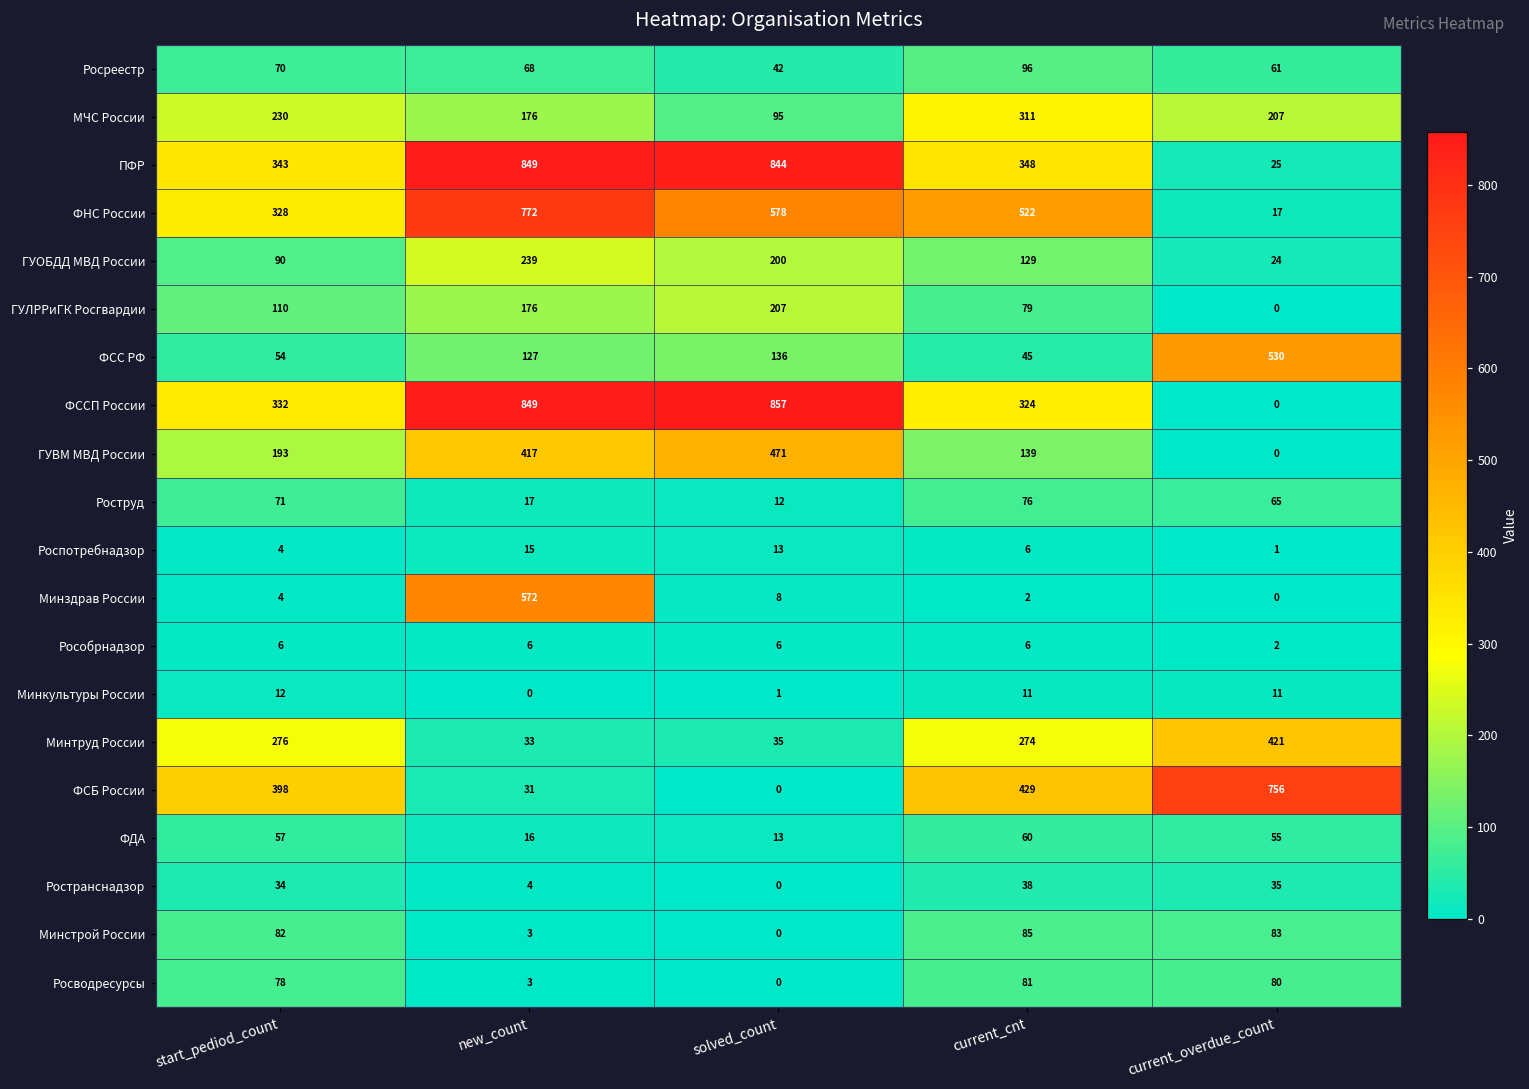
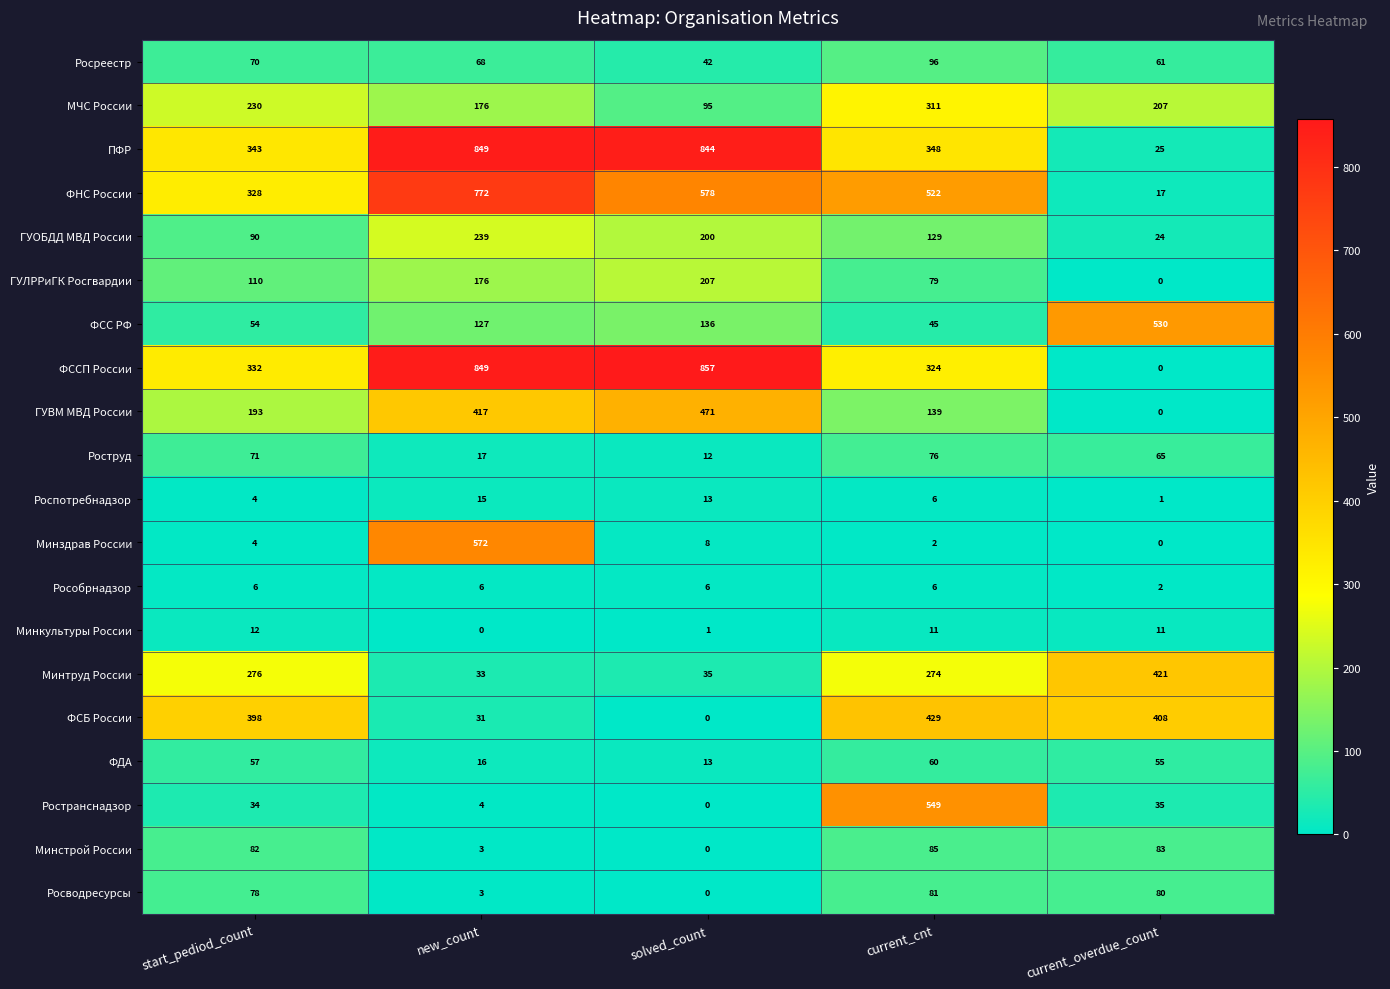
  {
    "Росреестр": {
      "start_pediod_count": 70,
      "new_count": 68,
      "solved_count": 42,
      "current_cnt": 96,
      "current_overdue_count": 61
    },
    "МЧС России": {
      "start_pediod_count": 230,
      "new_count": 176,
      "solved_count": 95,
      "current_cnt": 311,
      "current_overdue_count": 207
    },
    "ПФР": {
      "start_pediod_count": 343,
      "new_count": 849,
      "solved_count": 844,
      "current_cnt": 348,
      "current_overdue_count": 25
    },
    "ФНС России": {
      "start_pediod_count": 328,
      "new_count": 772,
      "solved_count": 578,
      "current_cnt": 522,
      "current_overdue_count": 17
    },
    "ГУОБДД МВД России": {
      "start_pediod_count": 90,
      "new_count": 239,
      "solved_count": 200,
      "current_cnt": 129,
      "current_overdue_count": 24
    },
    "ГУЛРРиГК Росгвардии": {
      "start_pediod_count": 110,
      "new_count": 176,
      "solved_count": 207,
      "current_cnt": 79,
      "current_overdue_count": 0
    },
    "ФСС РФ": {
      "start_pediod_count": 54,
      "new_count": 127,
      "solved_count": 136,
      "current_cnt": 45,
      "current_overdue_count": 530
    },
    "ФССП России": {
      "start_pediod_count": 332,
      "new_count": 849,
      "solved_count": 857,
      "current_cnt": 324,
      "current_overdue_count": 0
    },
    "ГУВМ МВД России": {
      "start_pediod_count": 193,
      "new_count": 417,
      "solved_count": 471,
      "current_cnt": 139,
      "current_overdue_count": 0
    },
    "Роструд": {
      "start_pediod_count": 71,
      "new_count": 17,
      "solved_count": 12,
      "current_cnt": 76,
      "current_overdue_count": 65
    },
    "Роспотребнадзор": {
      "start_pediod_count": 4,
      "new_count": 15,
      "solved_count": 13,
      "current_cnt": 6,
      "current_overdue_count": 1
    },
    "Минздрав России": {
      "start_pediod_count": 4,
      "new_count": 572,
      "solved_count": 8,
      "current_cnt": 2,
      "current_overdue_count": 0
    },
    "Рособрнадзор": {
      "start_pediod_count": 6,
      "new_count": 6,
      "solved_count": 6,
      "current_cnt": 6,
      "current_overdue_count": 2
    },
    "Минкультуры России": {
      "start_pediod_count": 12,
      "new_count": 0,
      "solved_count": 1,
      "current_cnt": 11,
      "current_overdue_count": 11
    },
    "Минтруд России": {
      "start_pediod_count": 276,
      "new_count": 33,
      "solved_count": 35,
      "current_cnt": 274,
      "current_overdue_count": 421
    },
    "ФСБ России": {
      "start_pediod_count": 398,
      "new_count": 31,
      "solved_count": 0,
      "current_cnt": 429,
-     "current_overdue_count": 756
+     "current_overdue_count": 408
    },
    "ФДА": {
      "start_pediod_count": 57,
      "new_count": 16,
      "solved_count": 13,
      "current_cnt": 60,
      "current_overdue_count": 55
    },
    "Ространснадзор": {
      "start_pediod_count": 34,
      "new_count": 4,
      "solved_count": 0,
-     "current_cnt": 38,
+     "current_cnt": 549,
      "current_overdue_count": 35
    },
    "Минстрой России": {
      "start_pediod_count": 82,
      "new_count": 3,
      "solved_count": 0,
      "current_cnt": 85,
      "current_overdue_count": 83
    },
    "Росводресурсы": {
      "start_pediod_count": 78,
      "new_count": 3,
      "solved_count": 0,
      "current_cnt": 81,
      "current_overdue_count": 80
    }
  }
